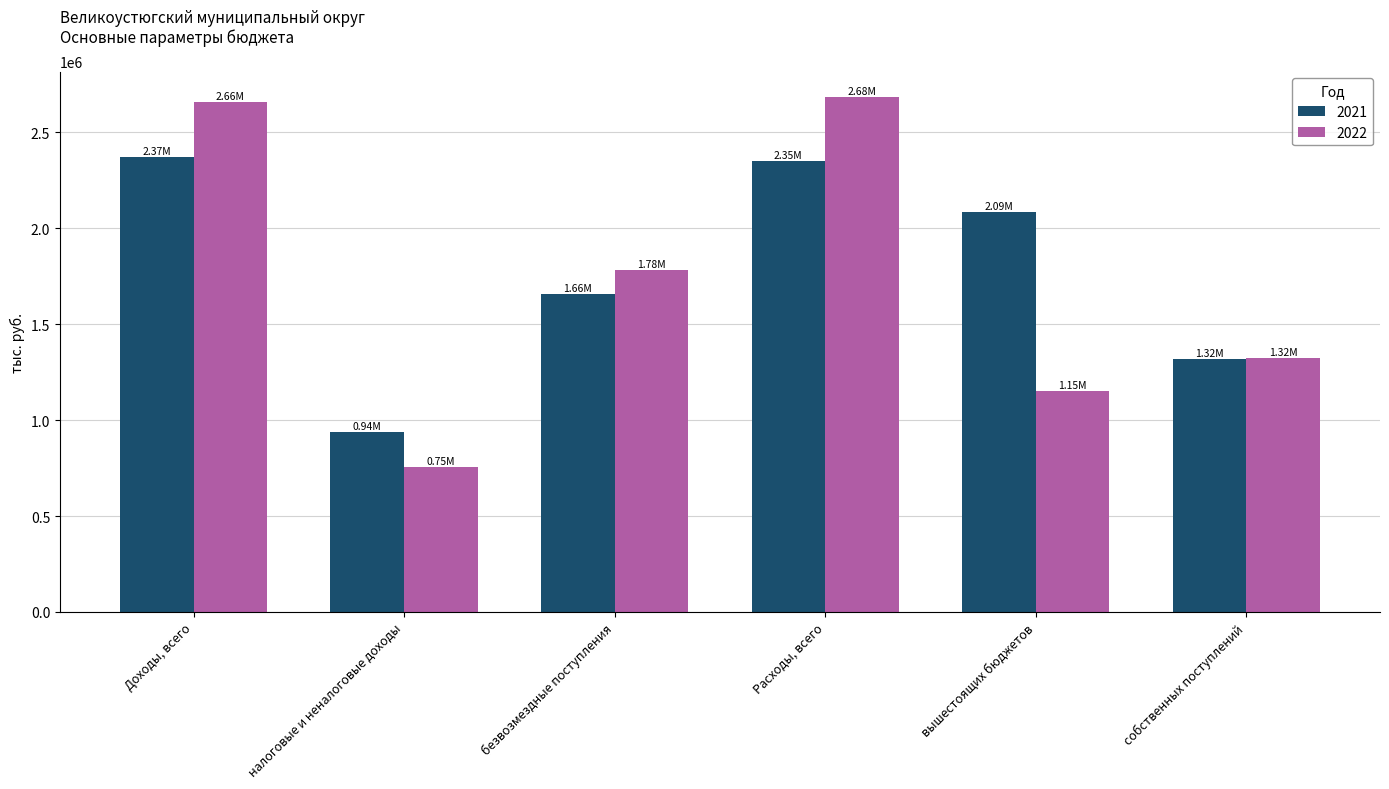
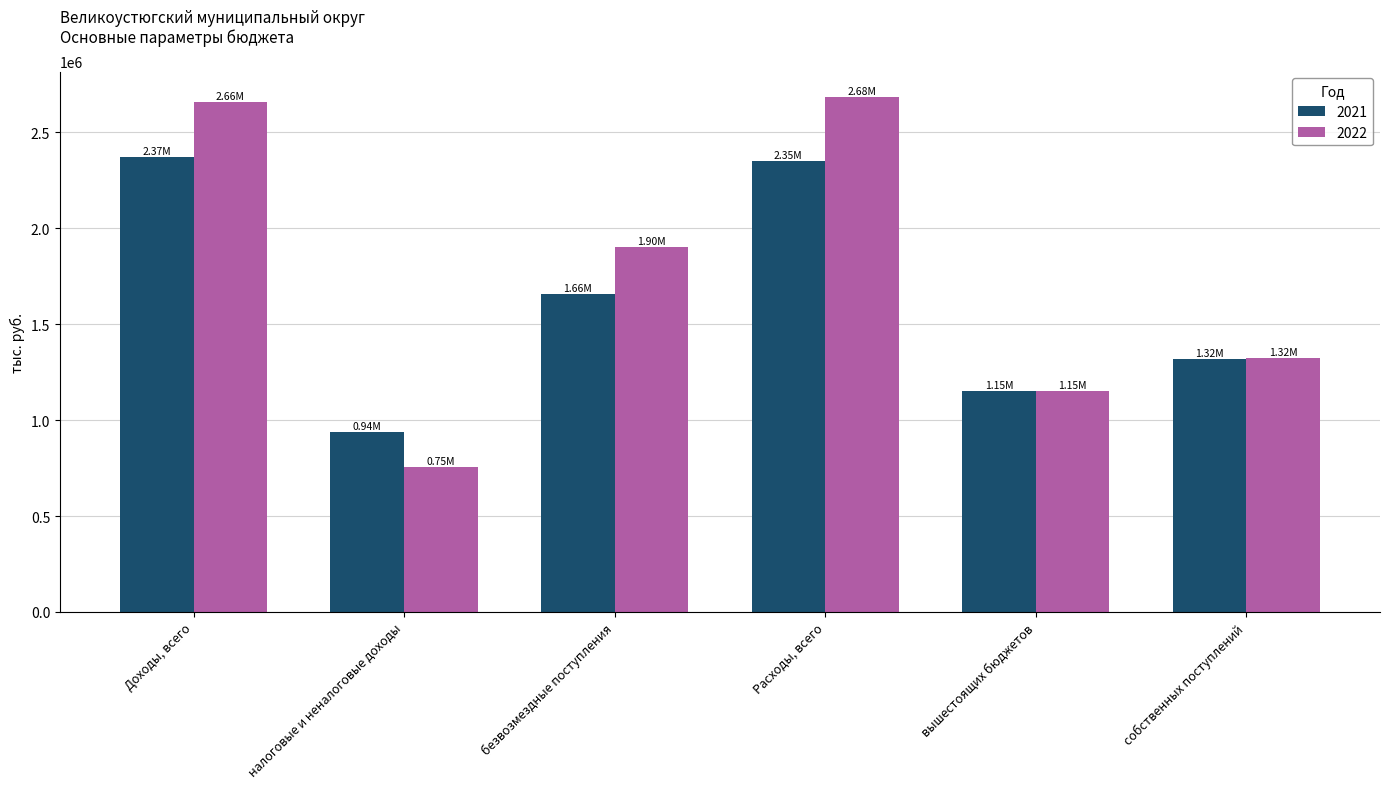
  {
    "2021": {
      "Доходы, всего": "2.37M",
      "налоговые и неналоговые доходы": "0.94M",
      "безвозмездные поступления": "1.66M",
      "Расходы, всего": "2.35M",
-     "вышестоящих бюджетов": "2.09M",
+     "вышестоящих бюджетов": "1.15M",
      "собственных поступлений": "1.32M"
    },
    "2022": {
      "Доходы, всего": "2.66M",
      "налоговые и неналоговые доходы": "0.75M",
-     "безвозмездные поступления": "1.78M",
+     "безвозмездные поступления": "1.90M",
      "Расходы, всего": "2.68M",
      "вышестоящих бюджетов": "1.15M",
      "собственных поступлений": "1.32M"
    }
  }
